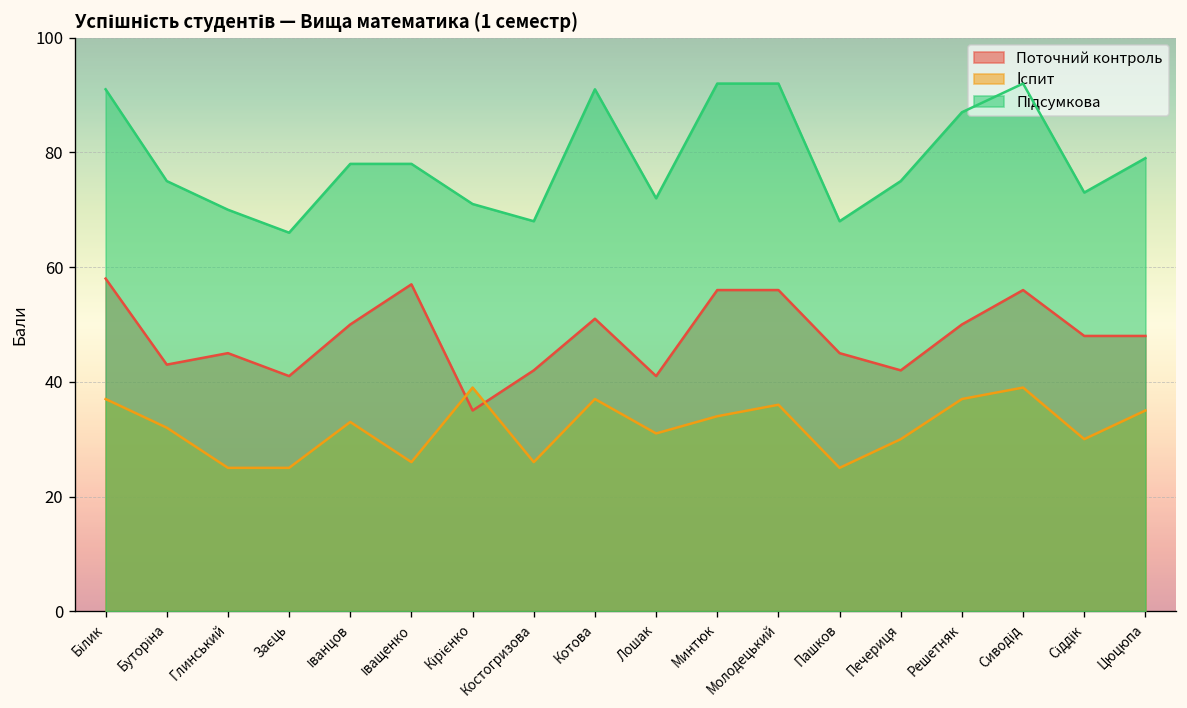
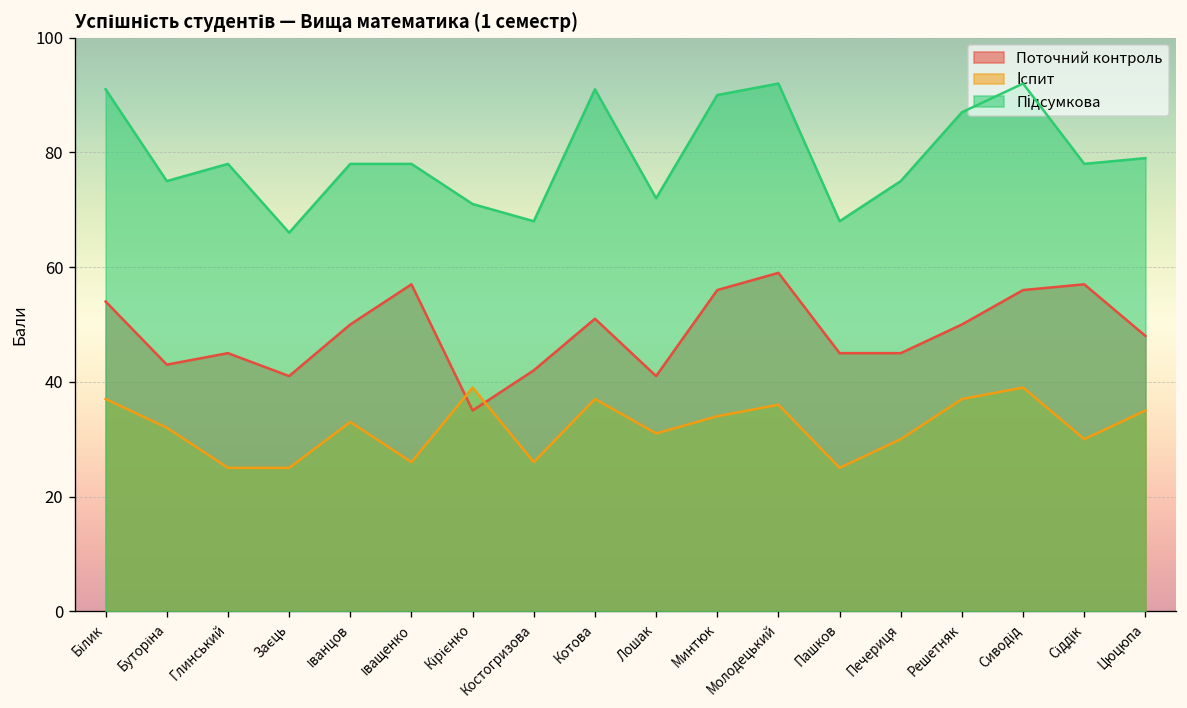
  {
    "Поточний контроль": {
-     "Білик": 58,
+     "Білик": 54,
      "Буторіна": 43,
      "Глинський": 45,
      "Заєць": 41,
      "Іванцов": 50,
      "Іващенко": 57,
      "Кірієнко": 35,
      "Костогризова": 42,
      "Котова": 51,
      "Лошак": 41,
      "Минтюк": 56,
-     "Молодецький": 56,
+     "Молодецький": 59,
      "Пашков": 45,
-     "Печериця": 42,
+     "Печериця": 45,
      "Решетняк": 50,
      "Сиводід": 56,
-     "Сіддік": 48,
+     "Сіддік": 57,
      "Цюцюпа": 48
    },
    "Іспит": {
      "Білик": 37,
      "Буторіна": 32,
      "Глинський": 25,
      "Заєць": 25,
      "Іванцов": 33,
      "Іващенко": 26,
      "Кірієнко": 39,
      "Костогризова": 26,
      "Котова": 37,
      "Лошак": 31,
      "Минтюк": 34,
      "Молодецький": 36,
      "Пашков": 25,
      "Печериця": 30,
      "Решетняк": 37,
      "Сиводід": 39,
      "Сіддік": 30,
      "Цюцюпа": 35
    },
    "Підсумкова": {
      "Білик": 91,
      "Буторіна": 75,
-     "Глинський": 70,
+     "Глинський": 78,
      "Заєць": 66,
      "Іванцов": 78,
      "Іващенко": 78,
      "Кірієнко": 71,
      "Костогризова": 68,
      "Котова": 91,
      "Лошак": 72,
-     "Минтюк": 92,
+     "Минтюк": 90,
      "Молодецький": 92,
      "Пашков": 68,
      "Печериця": 75,
      "Решетняк": 87,
-     "Сіддік": 73,
+     "Сіддік": 78,
      "Цюцюпа": 79
    }
  }
